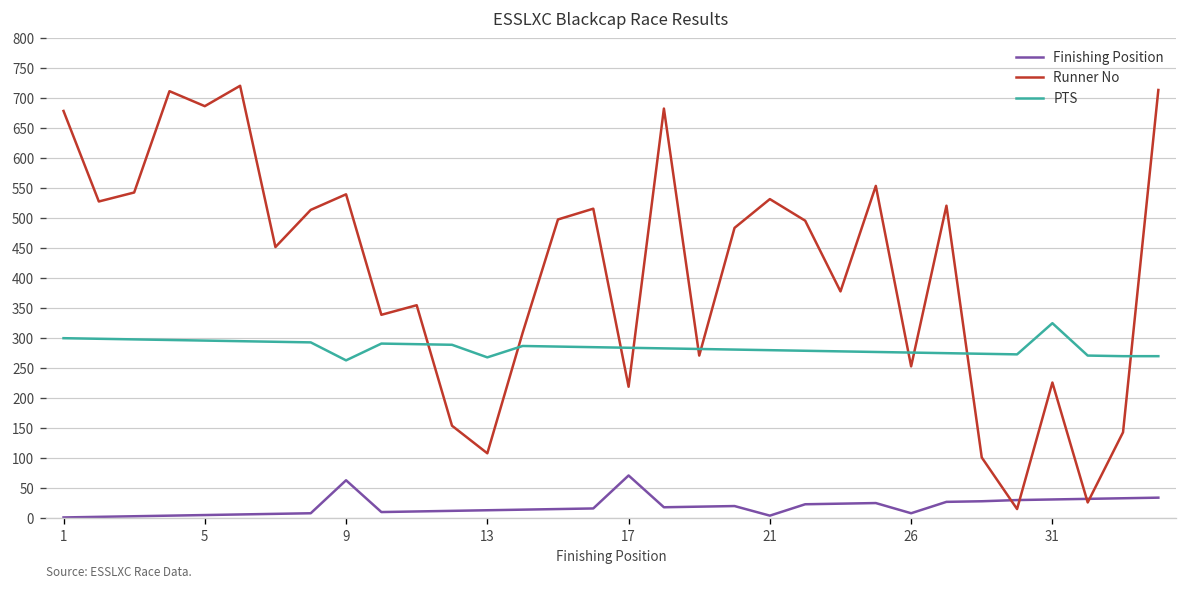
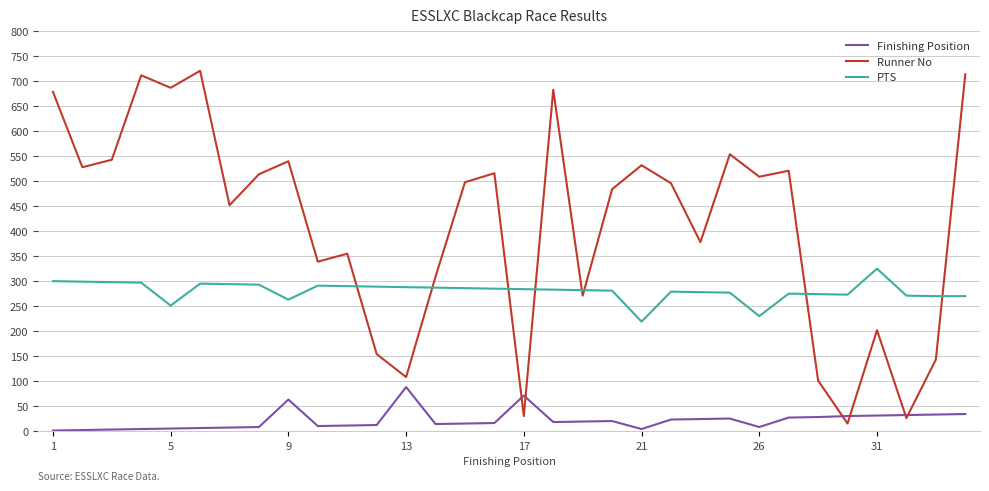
  {
    "Finishing Position": {
      "1": 0,
      "5": 10,
      "9": 60,
-     "13": 10,
+     "13": 90,
      "17": 70,
      "21": 0,
      "26": 10,
      "31": 30
    },
    "Runner No": {
      "1": 680,
      "5": 690,
      "9": 540,
      "13": 110,
-     "17": 220,
+     "17": 30,
      "21": 530,
-     "26": 250,
-     "31": 230
+     "26": 510,
+     "31": 200
    },
    "PTS": {
      "1": 300,
-     "5": 300,
+     "5": 250,
      "9": 260,
-     "13": 270,
+     "13": 290,
      "17": 280,
-     "21": 280,
-     "26": 280,
+     "21": 220,
+     "26": 230,
      "31": 330
    }
  }
